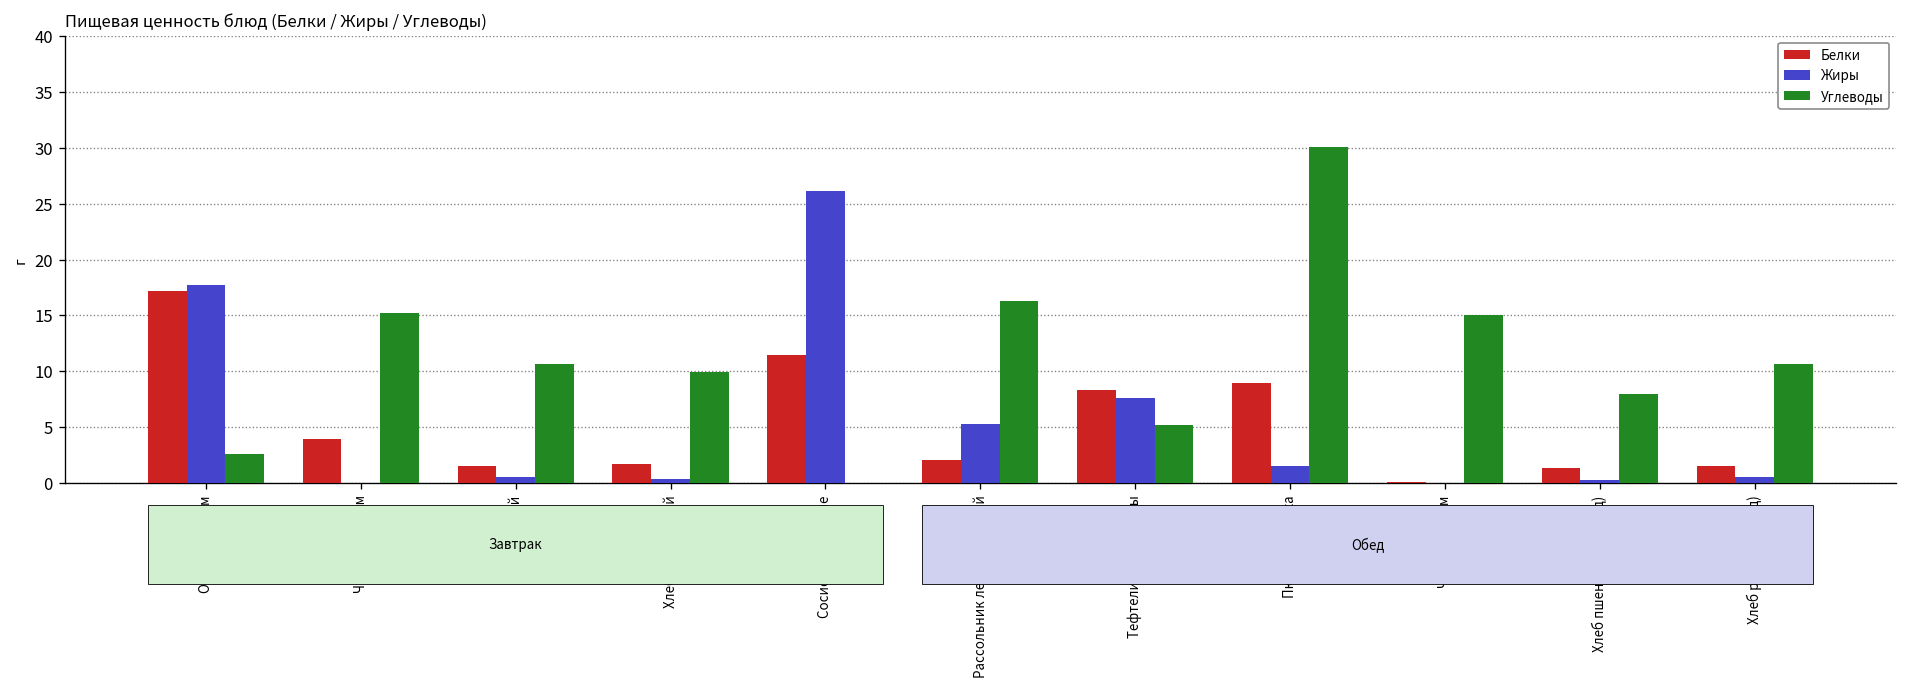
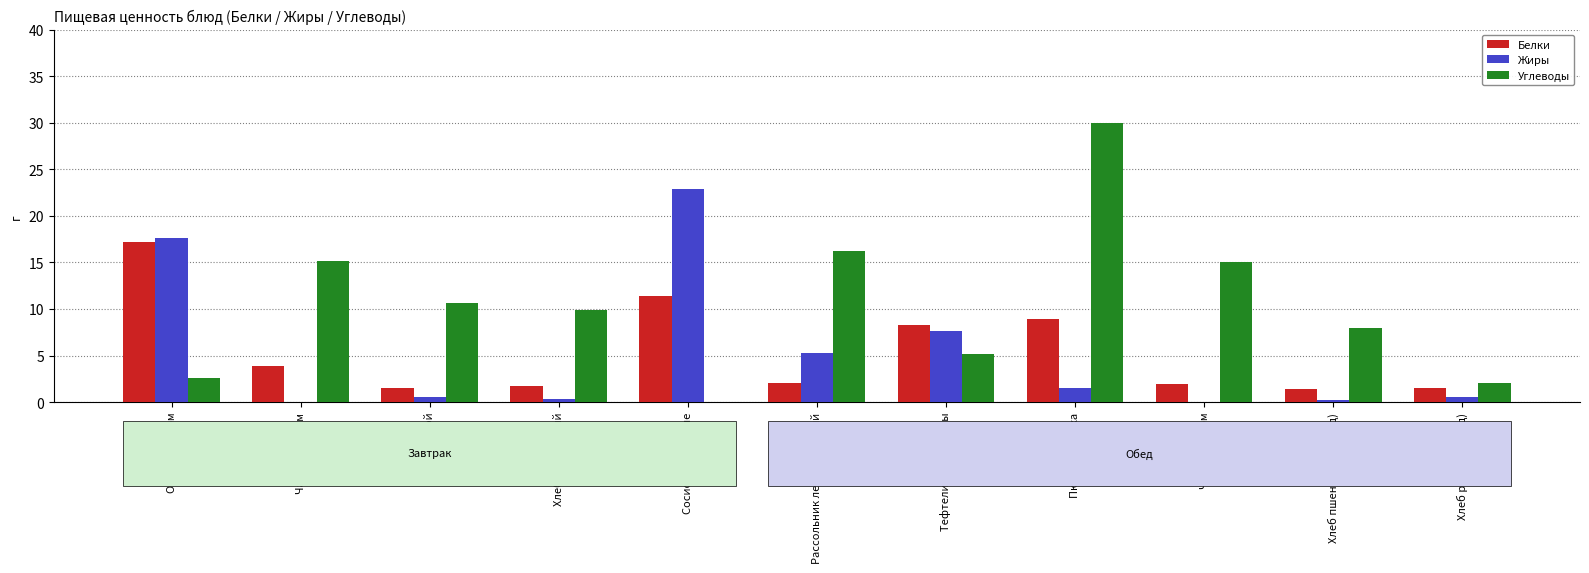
  {
    "Белки": {
      "Омлет с сыром": 17,
      "Чай с лимоном": 4,
      "Хлеб ржаной": 2,
      "Хлеб пшеничный": 2,
      "Сосиски отварные": 11,
      "Рассольник ленинградский": 2,
      "Тефтели из говядины": 8,
      "Пюре из гороха": 9,
-     "Чай с сахаром": 0,
+     "Чай с сахаром": 2,
      "Хлеб пшеничный (обед)": 1,
      "Хлеб ржаной (обед)": 2
    },
    "Жиры": {
      "Омлет с сыром": 18,
      "Чай с лимоном": 0,
      "Хлеб ржаной": 1,
      "Хлеб пшеничный": 0,
-     "Сосиски отварные": 26,
+     "Сосиски отварные": 23,
      "Рассольник ленинградский": 5,
      "Тефтели из говядины": 8,
      "Пюре из гороха": 1,
      "Чай с сахаром": 0,
      "Хлеб ржаной (обед)": 1
    },
    "Углеводы": {
      "Омлет с сыром": 3,
      "Чай с лимоном": 15,
      "Хлеб ржаной": 11,
      "Хлеб пшеничный": 10,
      "Сосиски отварные": 0,
      "Рассольник ленинградский": 16,
      "Тефтели из говядины": 5,
      "Пюре из гороха": 30,
      "Чай с сахаром": 15,
      "Хлеб пшеничный (обед)": 8,
-     "Хлеб ржаной (обед)": 11
+     "Хлеб ржаной (обед)": 2
    }
  }
